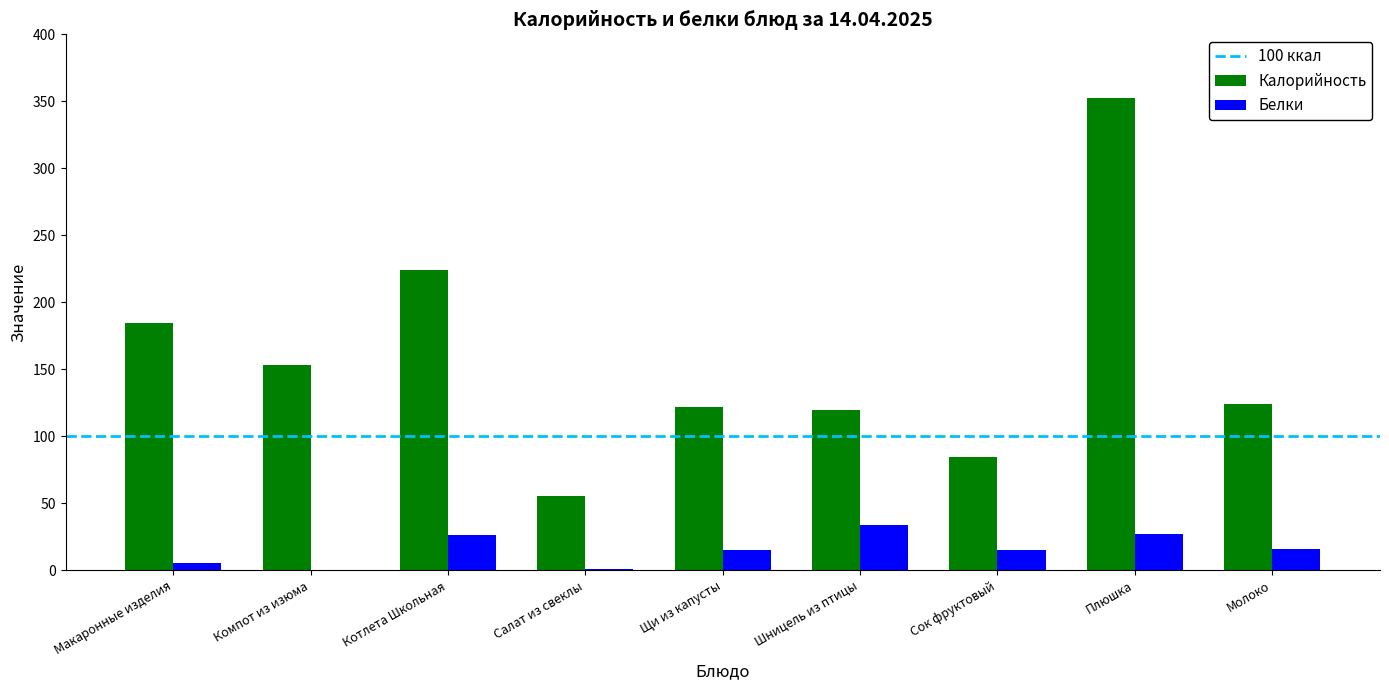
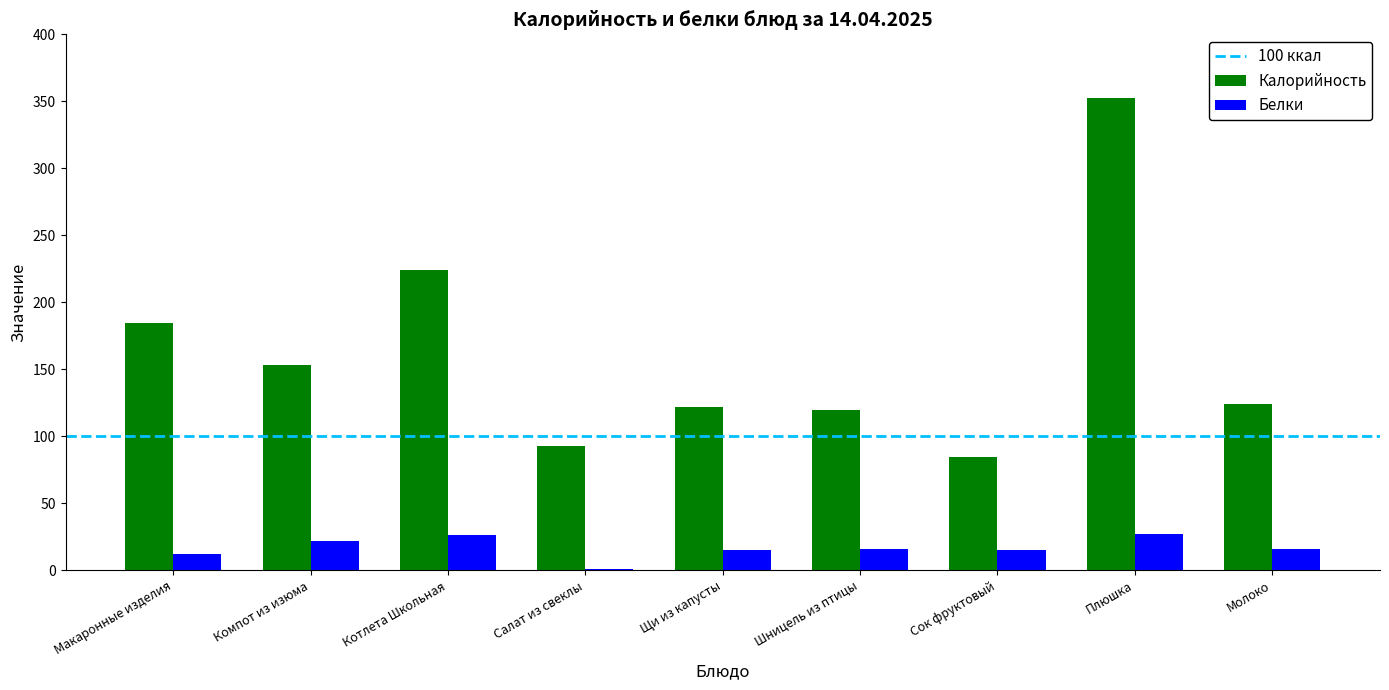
  {
    "Калорийность": {
      "Макаронные изделия": 185,
      "Компот из изюма": 153,
      "Котлета Школьная": 224,
-     "Салат из свеклы": 56,
+     "Салат из свеклы": 93,
      "Щи из капусты": 122,
      "Шницель из птицы": 120,
      "Сок фруктовый": 85,
      "Плюшка": 353,
      "Молоко": 124
    },
    "Белки": {
-     "Макаронные изделия": 6,
-     "Компот из изюма": 0,
+     "Макаронные изделия": 12,
+     "Компот из изюма": 22,
      "Котлета Школьная": 26,
      "Щи из капусты": 15,
-     "Шницель из птицы": 34,
+     "Шницель из птицы": 16,
      "Сок фруктовый": 15,
      "Плюшка": 27,
      "Молоко": 16
    }
  }
